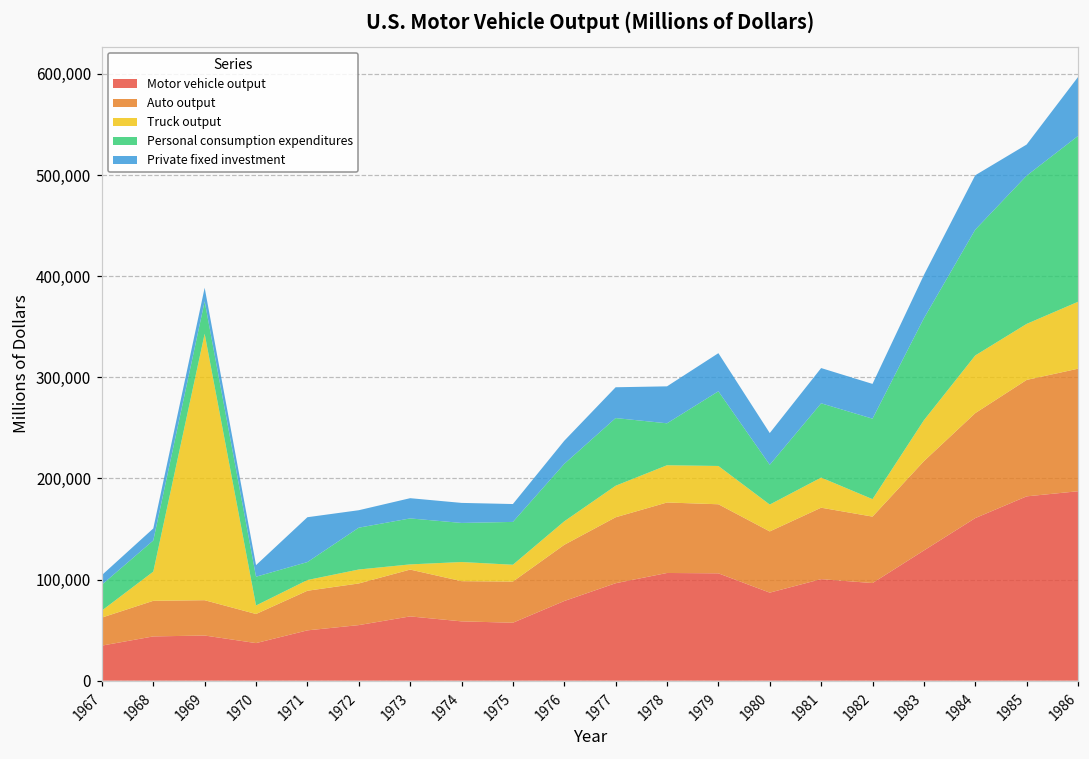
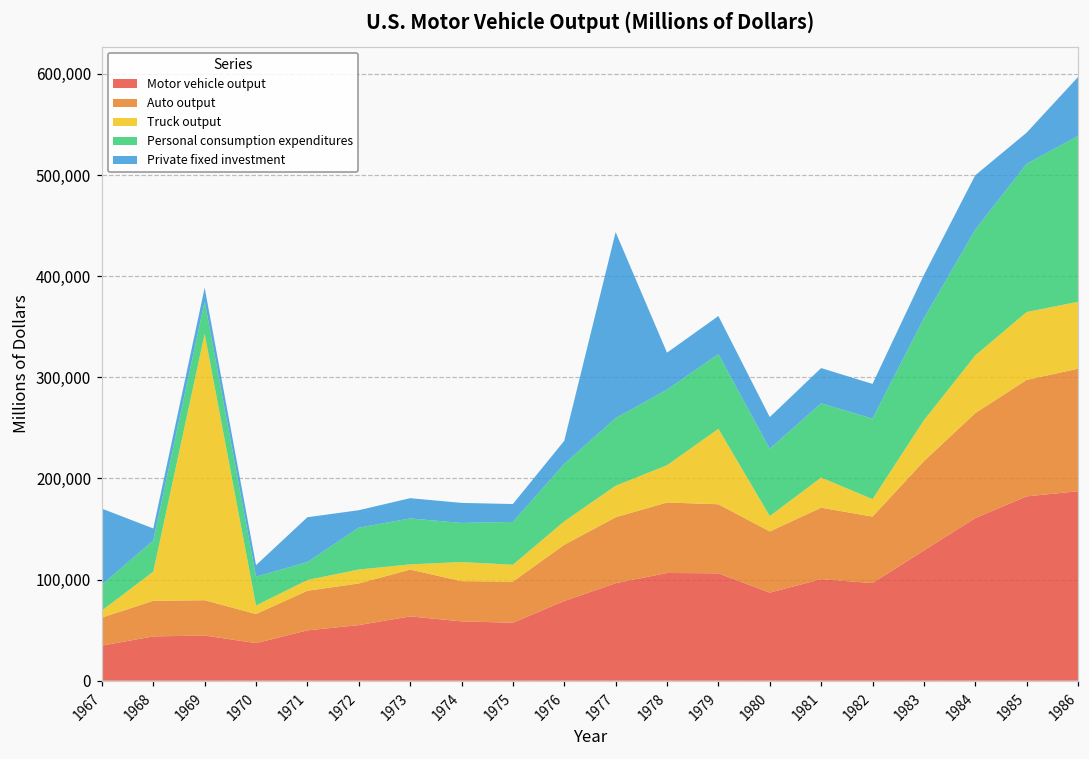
  {
    "Truck output": {
      "1967": "10,000",
      "1968": "30,000",
      "1969": "260,000",
      "1970": "10,000",
      "1971": "10,000",
      "1972": "10,000",
      "1973": "10,000",
      "1974": "20,000",
      "1975": "20,000",
      "1976": "20,000",
      "1977": "30,000",
      "1978": "40,000",
-     "1979": "40,000",
-     "1980": "30,000",
+     "1979": "70,000",
+     "1980": "20,000",
      "1981": "30,000",
      "1982": "20,000",
      "1983": "40,000",
      "1984": "60,000",
-     "1985": "60,000",
+     "1985": "70,000",
      "1986": "70,000"
    },
    "Personal consumption expenditures": {
      "1967": "30,000",
      "1968": "30,000",
      "1969": "30,000",
      "1970": "30,000",
      "1971": "20,000",
      "1972": "40,000",
      "1973": "50,000",
      "1974": "40,000",
      "1975": "40,000",
      "1976": "60,000",
      "1977": "70,000",
-     "1978": "40,000",
+     "1978": "70,000",
      "1979": "70,000",
-     "1980": "40,000",
+     "1980": "70,000",
      "1981": "70,000",
      "1982": "80,000",
      "1983": "100,000",
      "1984": "120,000",
      "1985": "150,000",
      "1986": "160,000"
    },
    "Private fixed investment": {
-     "1967": "10,000",
+     "1967": "80,000",
      "1968": "10,000",
      "1969": "10,000",
      "1970": "10,000",
      "1971": "40,000",
      "1972": "20,000",
      "1973": "20,000",
      "1974": "20,000",
      "1975": "20,000",
      "1976": "20,000",
-     "1977": "30,000",
+     "1977": "180,000",
      "1978": "40,000",
      "1979": "40,000",
      "1980": "30,000",
      "1981": "30,000",
      "1982": "30,000",
      "1983": "40,000",
      "1984": "50,000",
      "1985": "30,000",
      "1986": "60,000"
    }
  }
